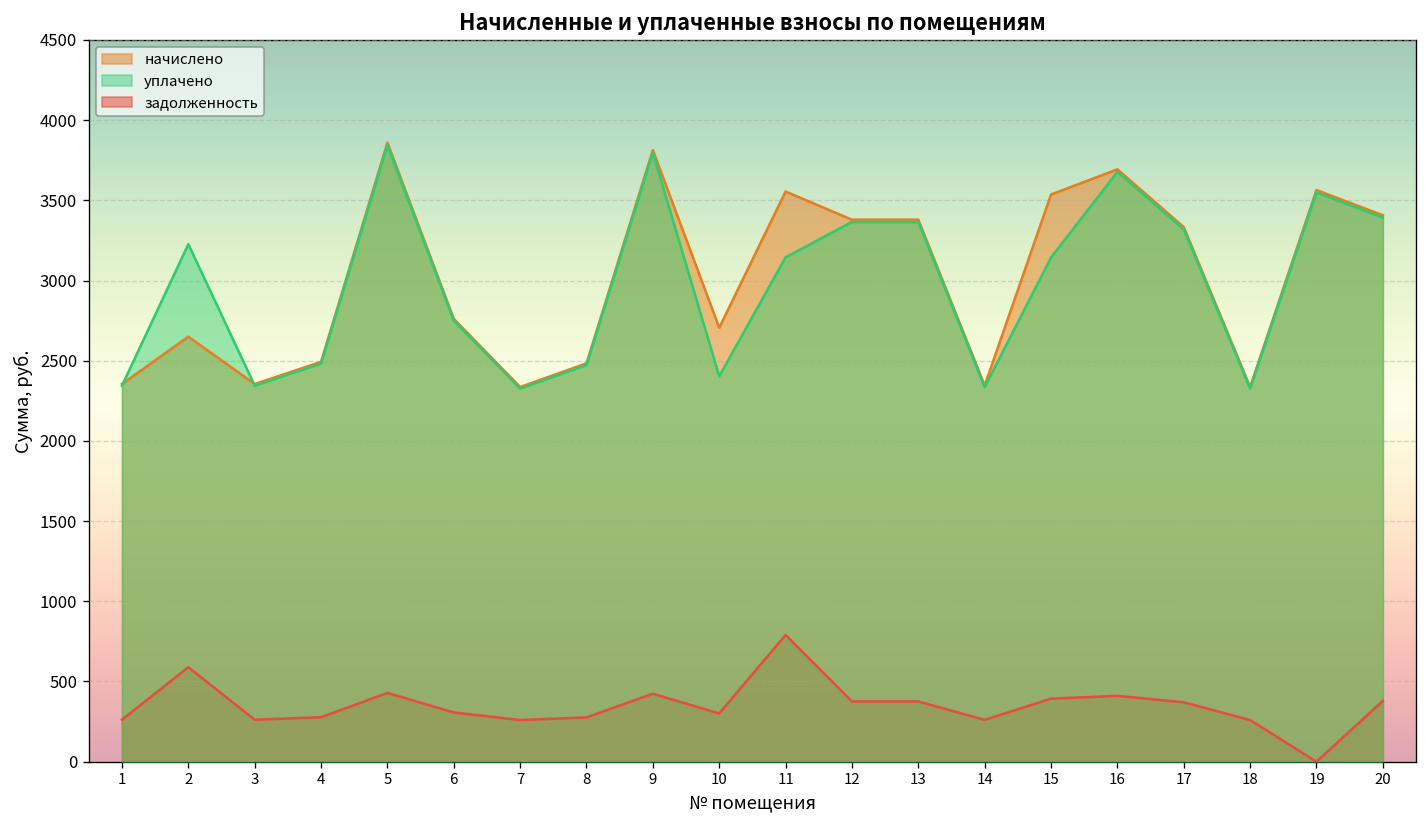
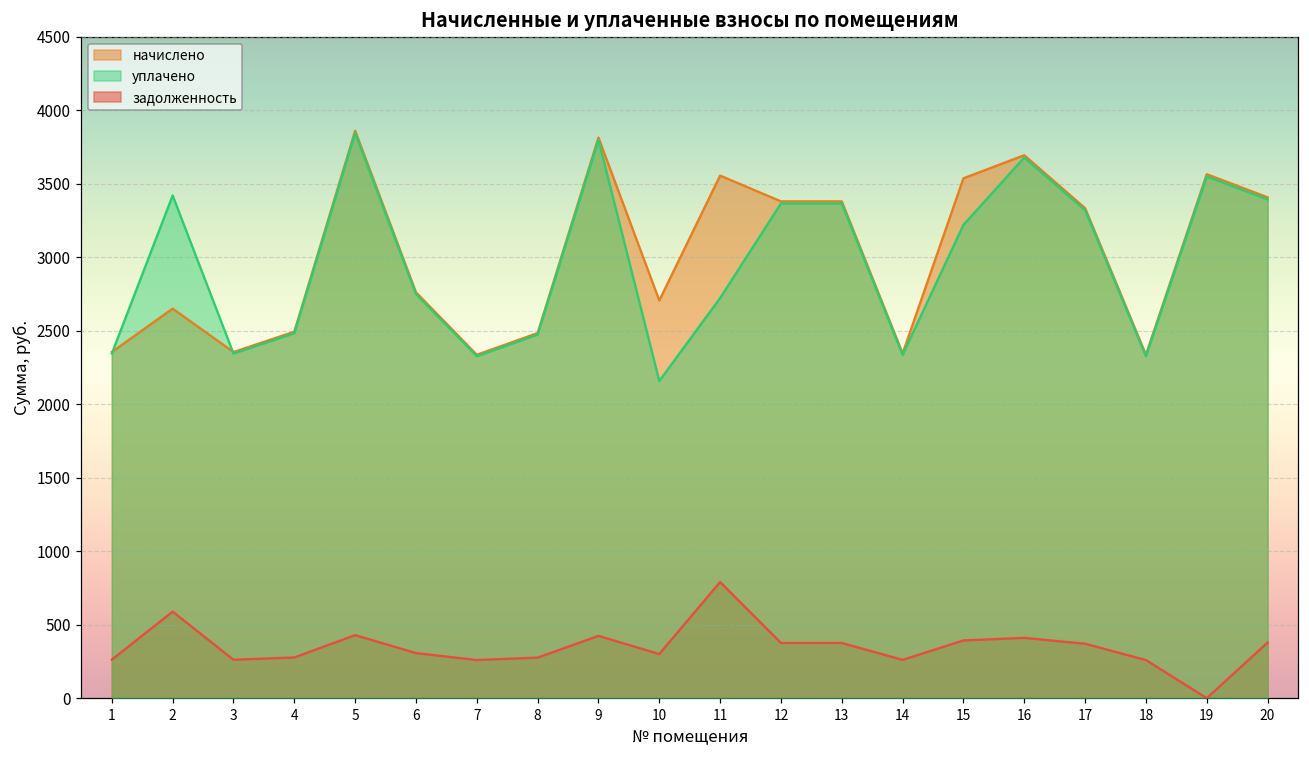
  {
    "уплачено": {
-     "2": 3230,
-     "10": 2400,
-     "11": 3150,
-     "15": 3140
+     "2": 3420,
+     "10": 2160,
+     "11": 2720,
+     "15": 3220
    }
  }
